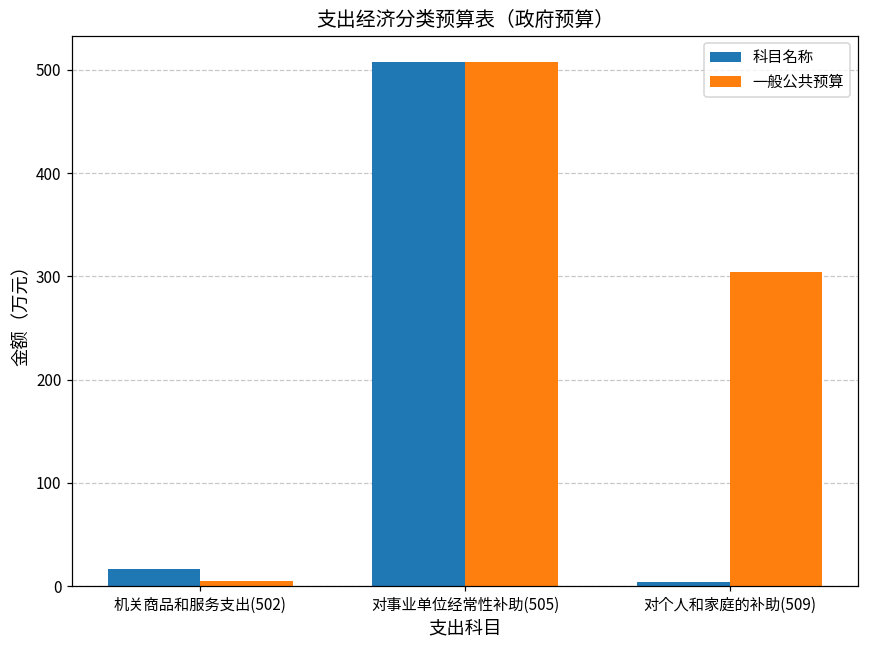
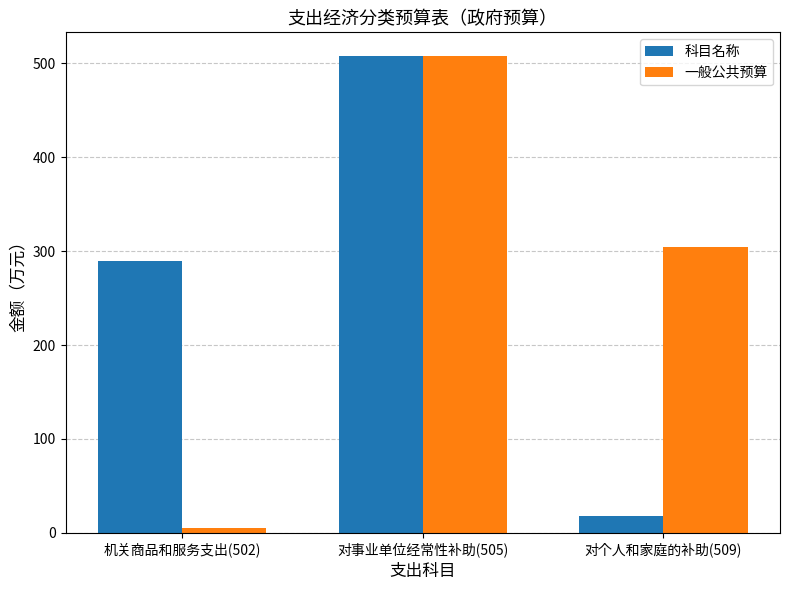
  {
    "科目名称": {
-     "机关商品和服务支出(502)": 20,
+     "机关商品和服务支出(502)": 290,
      "对事业单位经常性补助(505)": 510,
-     "对个人和家庭的补助(509)": 0
+     "对个人和家庭的补助(509)": 20
    },
    "一般公共预算": {
      "机关商品和服务支出(502)": 10,
      "对事业单位经常性补助(505)": 510,
      "对个人和家庭的补助(509)": 300
    }
  }
